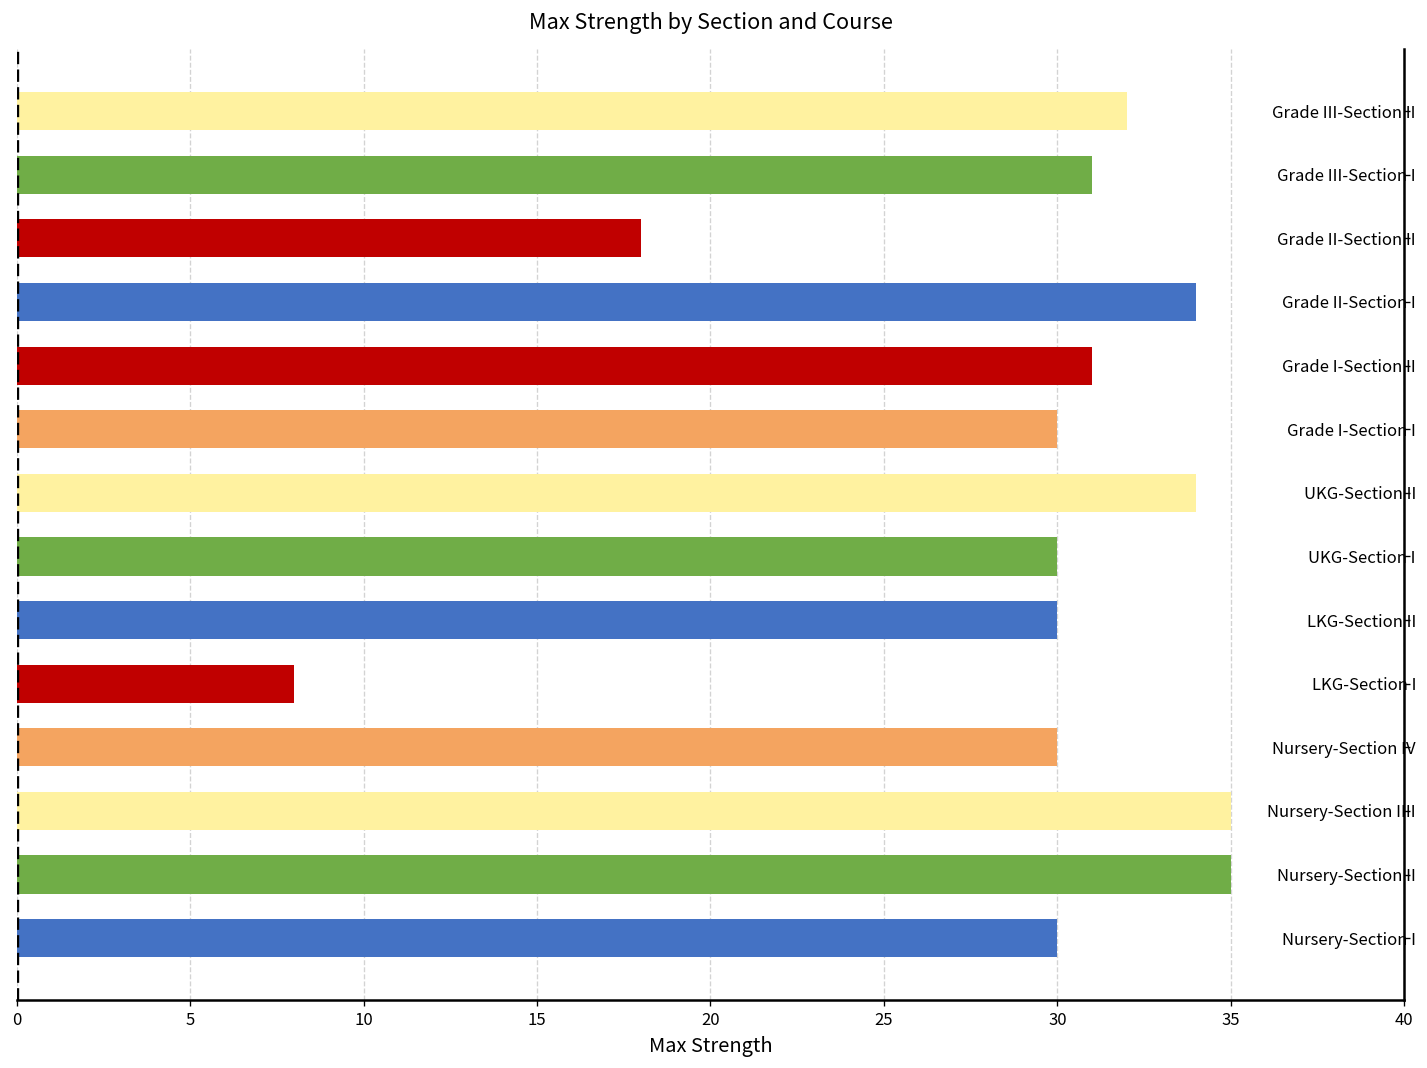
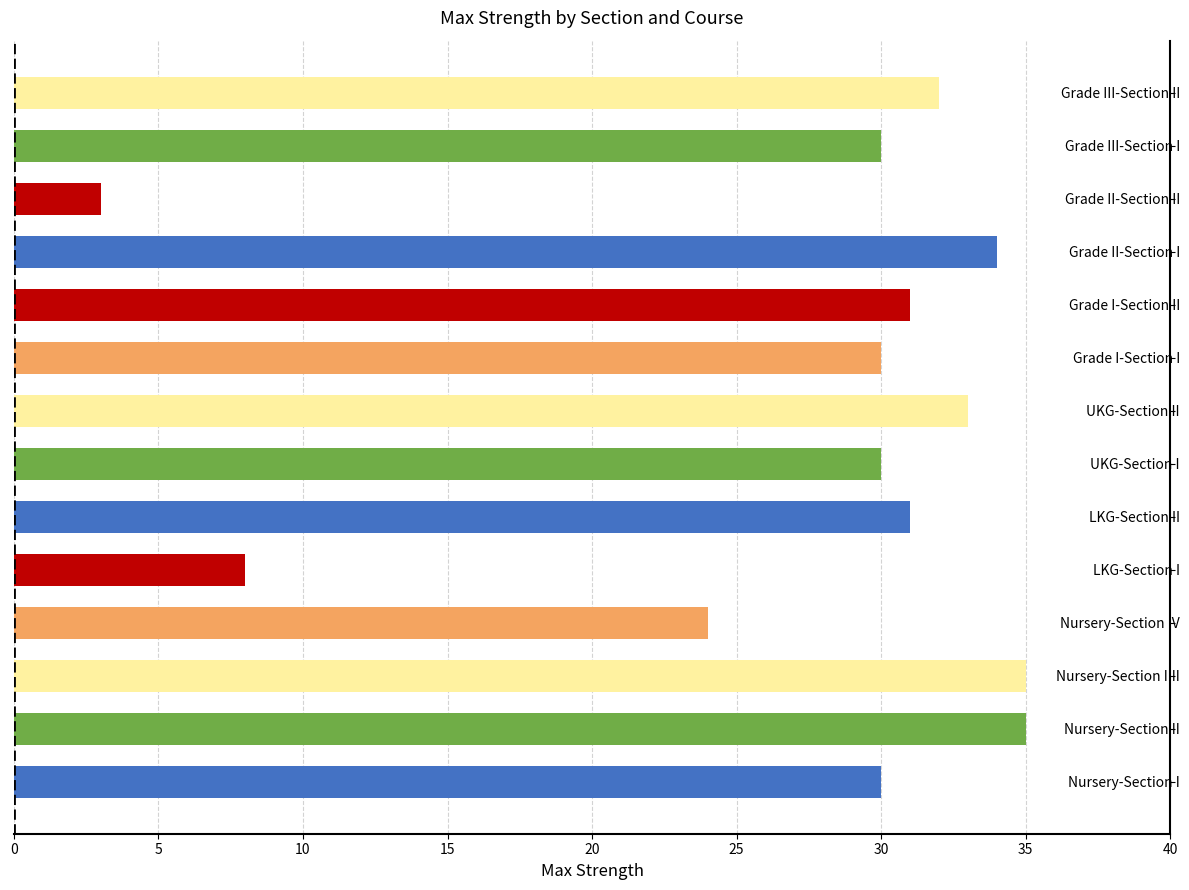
  {
    "Grade III-Section II": 32,
-   "Grade III-Section I": 31,
-   "Grade II-Section II": 18,
+   "Grade III-Section I": 30,
+   "Grade II-Section II": 3,
    "Grade II-Section I": 34,
    "Grade I-Section II": 31,
    "Grade I-Section I": 30,
-   "UKG-Section II": 34,
+   "UKG-Section II": 33,
    "UKG-Section I": 30,
-   "LKG-Section II": 30,
+   "LKG-Section II": 31,
    "LKG-Section I": 8,
-   "Nursery-Section IV": 30,
+   "Nursery-Section IV": 24,
    "Nursery-Section IIII": 35,
    "Nursery-Section II": 35,
    "Nursery-Section I": 30
  }
